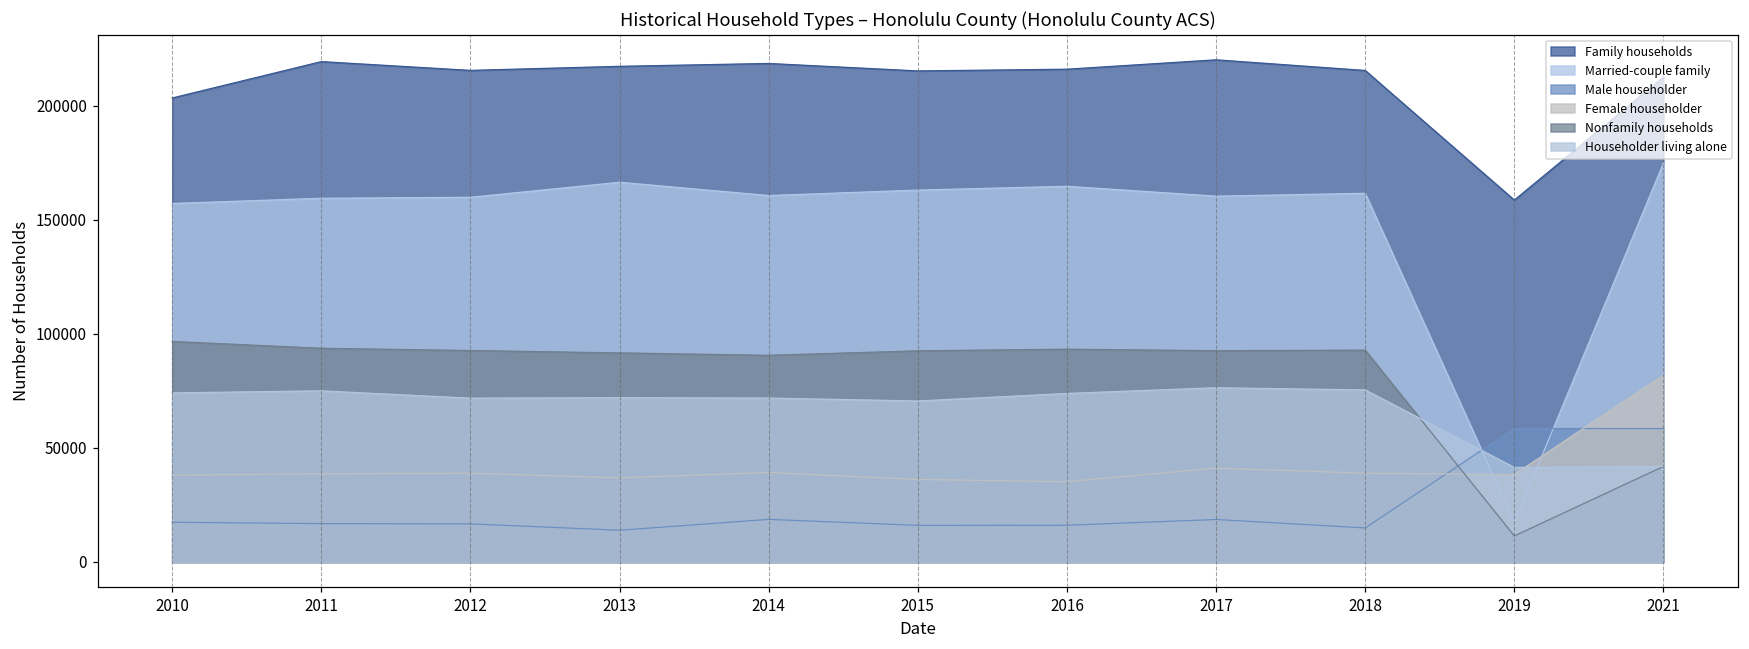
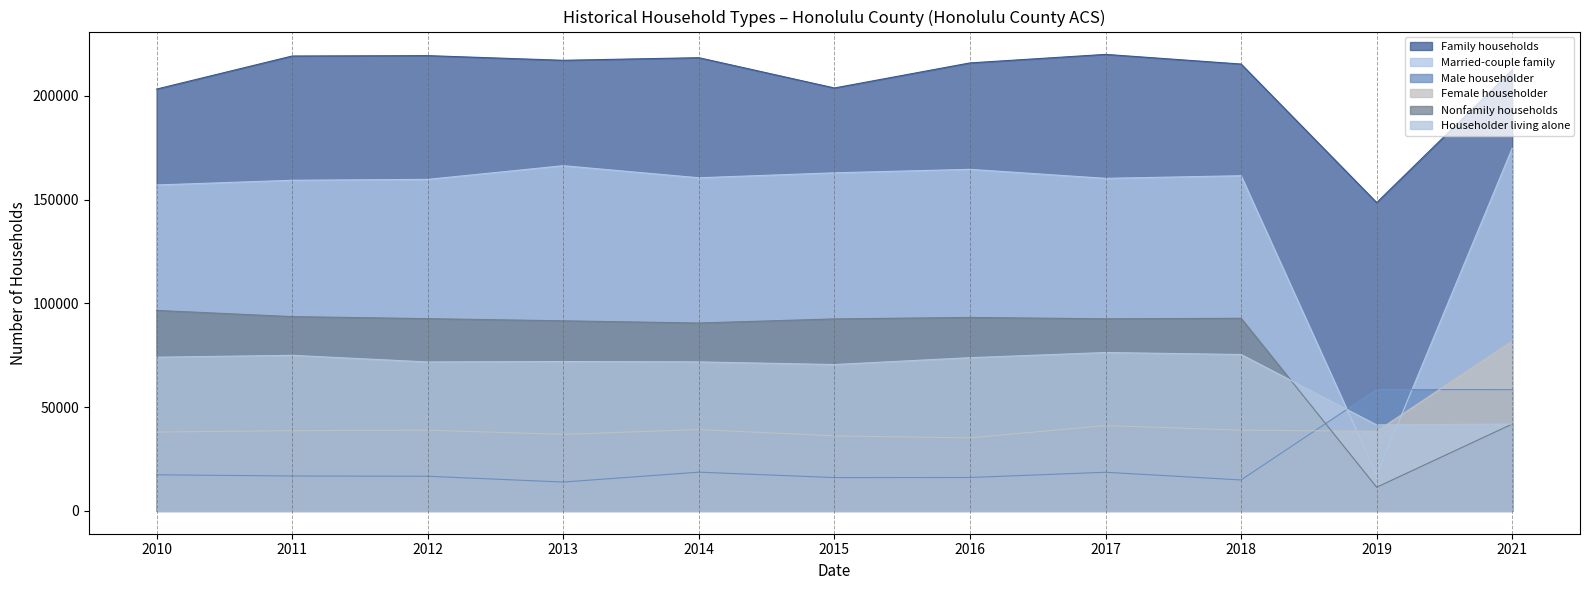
  {
    "Family households": {
      "2010": 203000,
      "2011": 219000,
-     "2012": 215000,
+     "2012": 219000,
      "2013": 217000,
      "2014": 218000,
-     "2015": 215000,
+     "2015": 204000,
      "2016": 216000,
      "2017": 220000,
      "2018": 215000,
-     "2019": 159000
+     "2019": 149000
    }
  }
